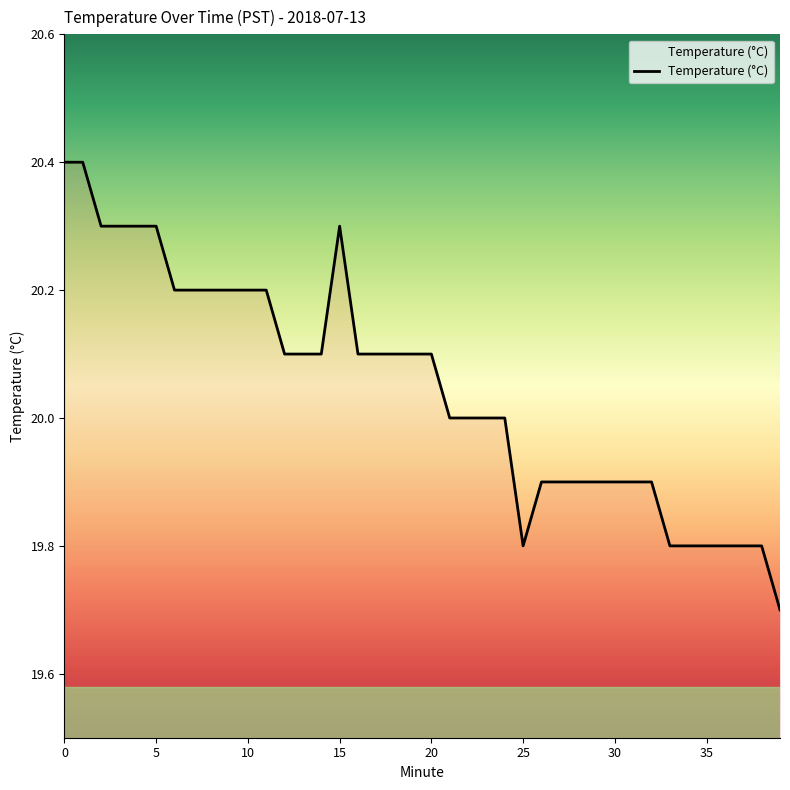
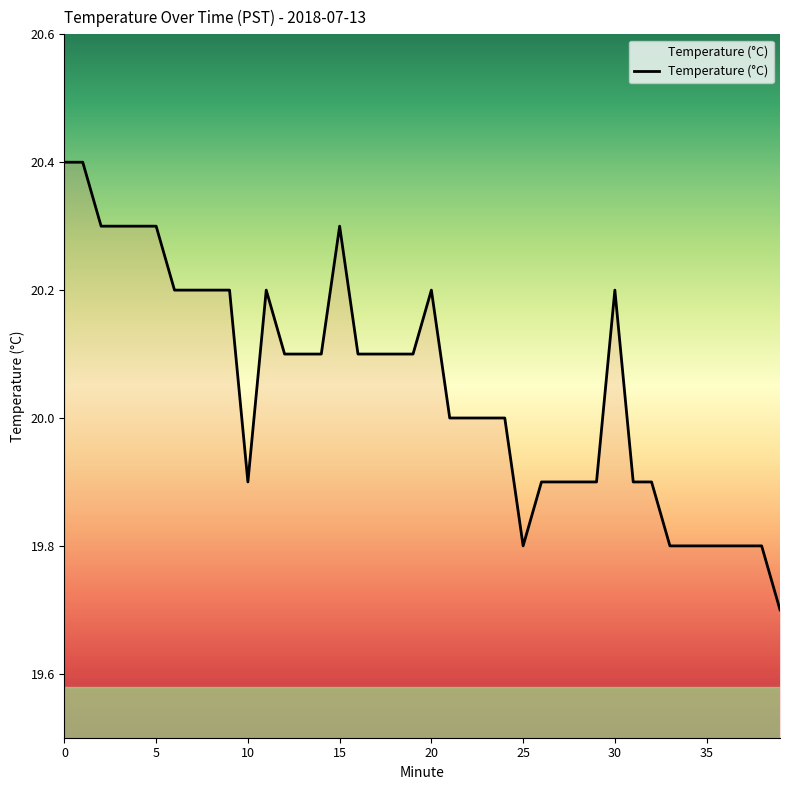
  {
    "0": 20.4,
    "5": 20.3,
-   "10": 20.2,
+   "10": 19.9,
    "15": 20.3,
-   "20": 20.1,
+   "20": 20.2,
    "25": 19.8,
-   "30": 19.9,
+   "30": 20.2,
    "35": 19.8
  }
